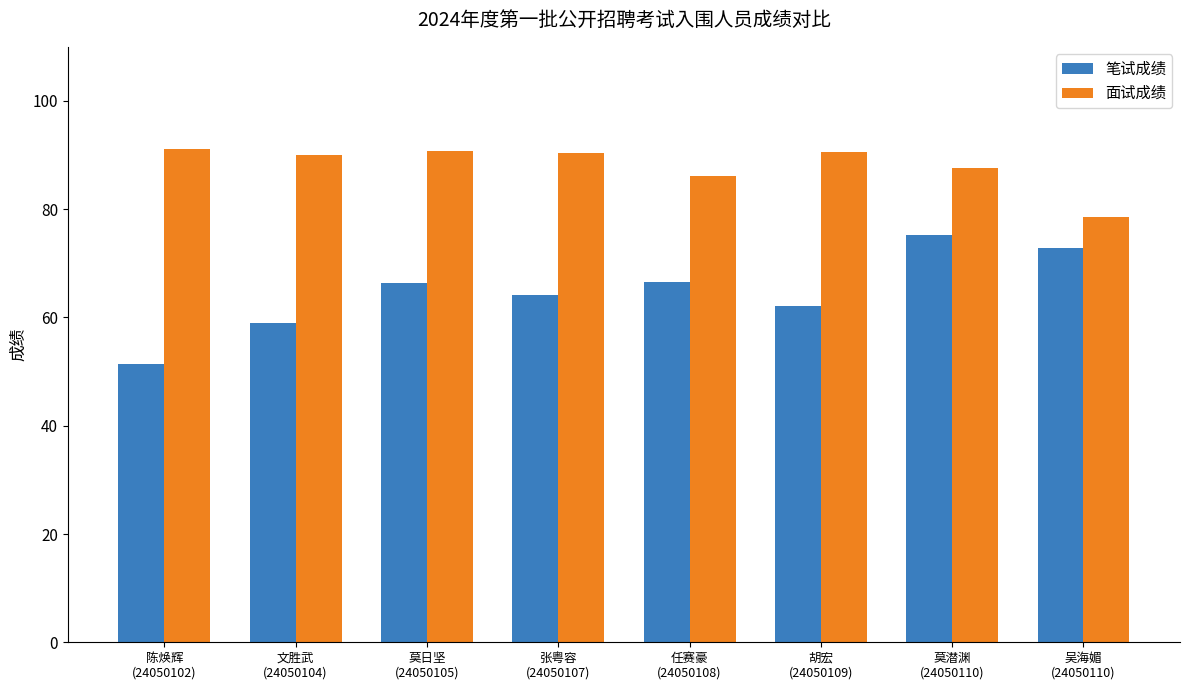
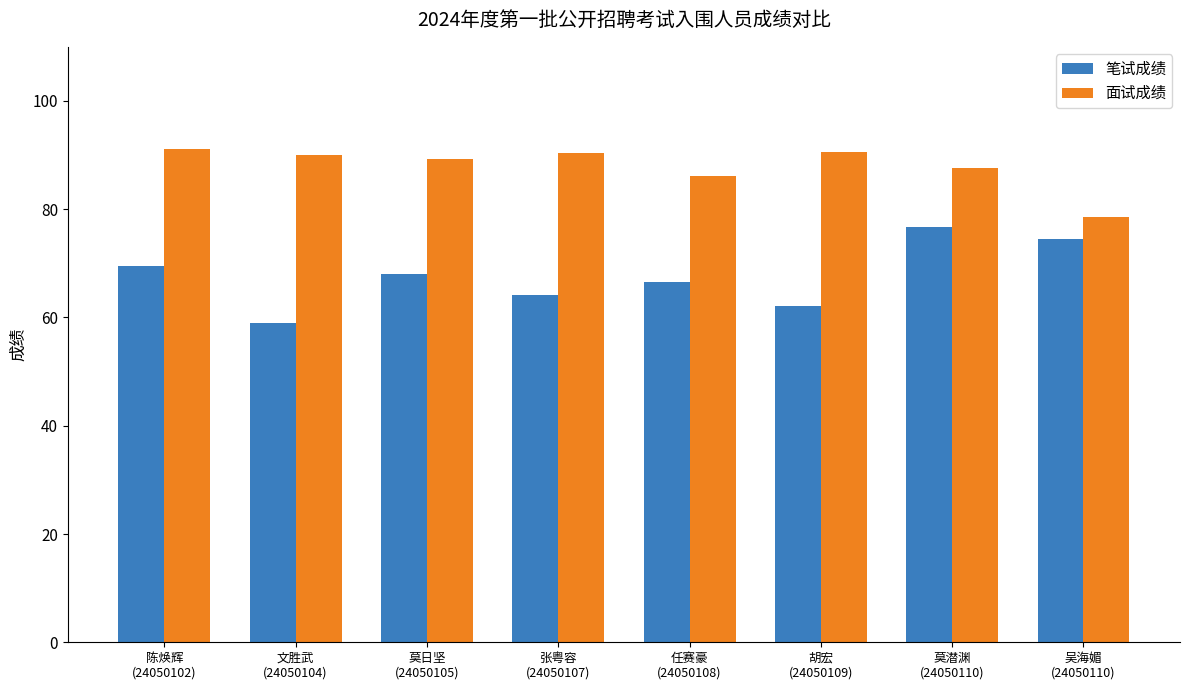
  {
    "笔试成绩": {
-     "陈焕辉 (24050102)": 51,
+     "陈焕辉 (24050102)": 70,
      "文胜武 (24050104)": 59,
-     "莫日坚 (24050105)": 66,
+     "莫日坚 (24050105)": 68,
      "张粤容 (24050107)": 64,
      "任赛豪 (24050108)": 67,
      "胡宏 (24050109)": 62,
-     "莫潜渊 (24050110)": 75,
-     "吴海媚 (24050110)": 73
+     "莫潜渊 (24050110)": 77,
+     "吴海媚 (24050110)": 75
    },
    "面试成绩": {
      "陈焕辉 (24050102)": 91,
      "文胜武 (24050104)": 90,
-     "莫日坚 (24050105)": 91,
+     "莫日坚 (24050105)": 89,
      "张粤容 (24050107)": 90,
      "任赛豪 (24050108)": 86,
      "胡宏 (24050109)": 91,
      "莫潜渊 (24050110)": 88,
      "吴海媚 (24050110)": 79
    }
  }
